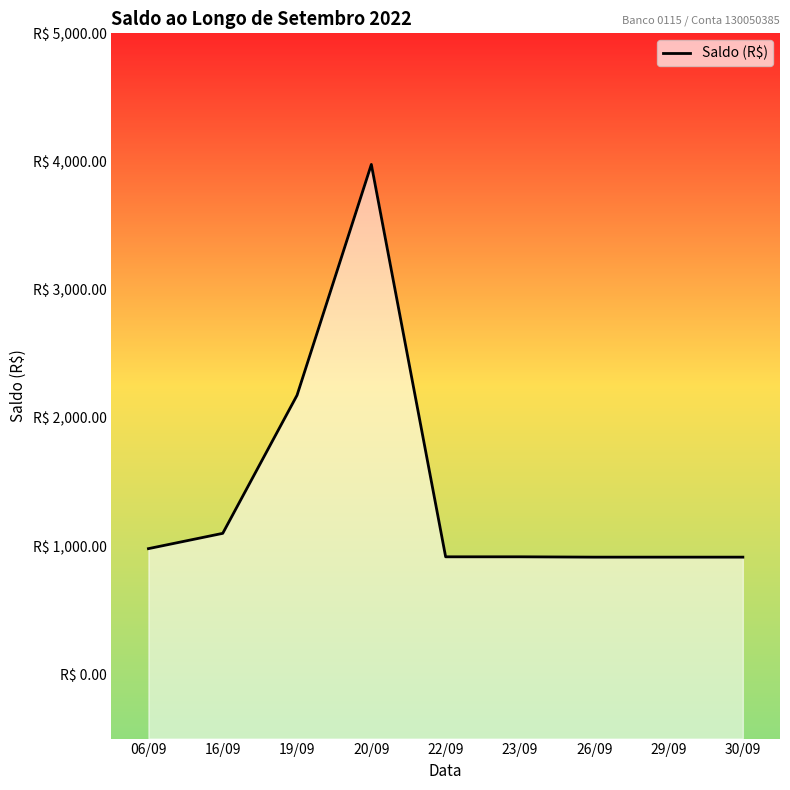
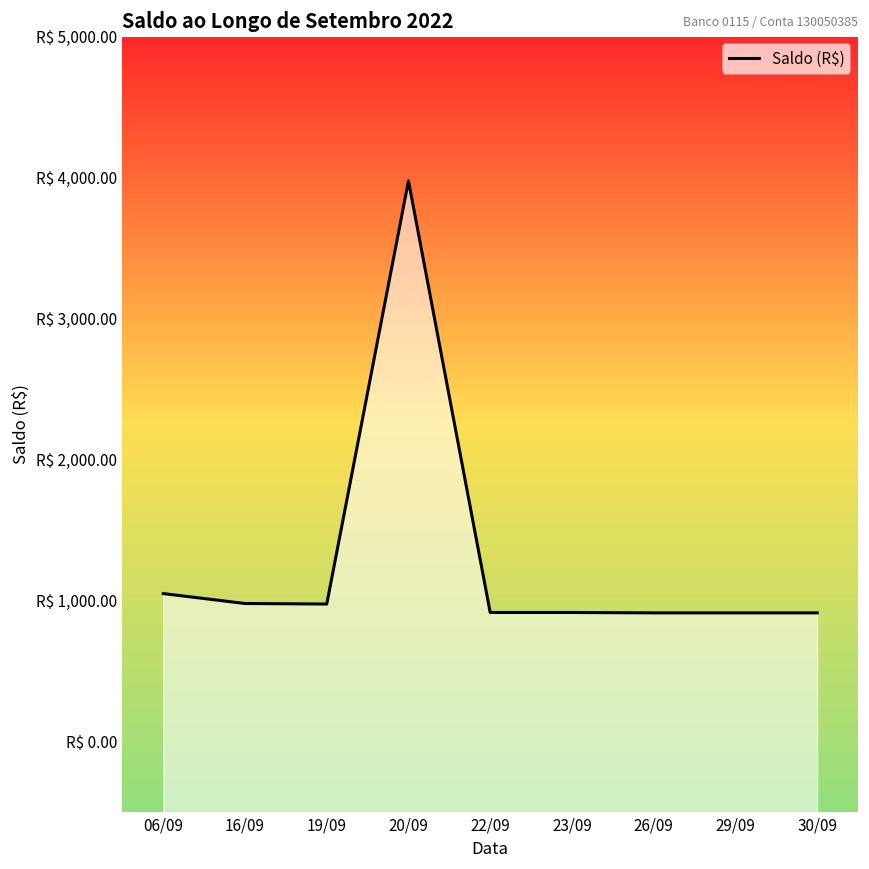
  {
-   "06/09": "R$ 980",
-   "16/09": "R$ 1,100",
-   "19/09": "R$ 2,180",
+   "06/09": "R$ 1,050",
+   "16/09": "R$ 980",
+   "19/09": "R$ 980",
    "20/09": "R$ 3,980",
    "22/09": "R$ 920",
    "23/09": "R$ 920",
    "26/09": "R$ 910",
    "29/09": "R$ 910",
    "30/09": "R$ 910"
  }
